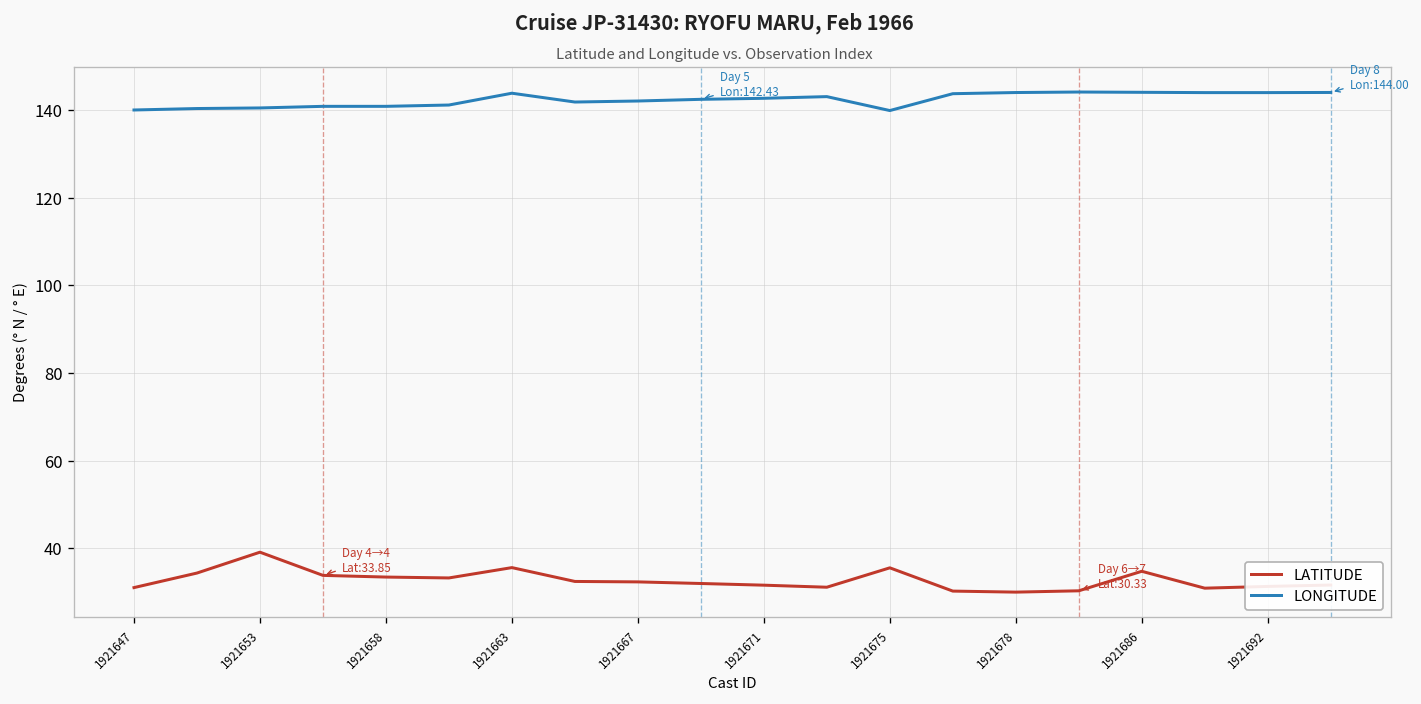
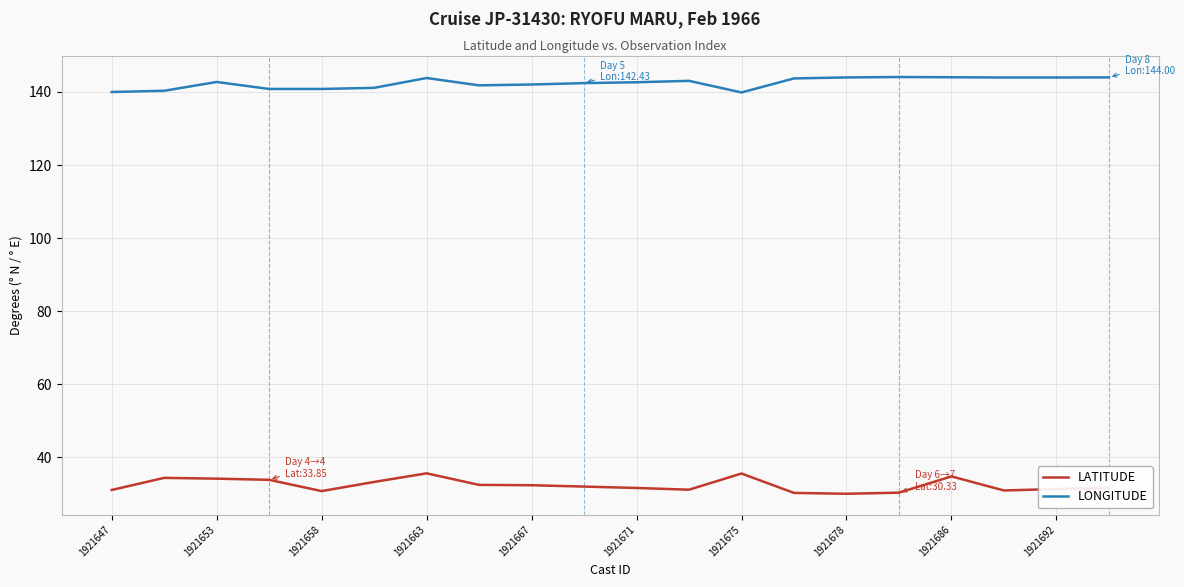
  {
    "LATITUDE": {
      "1921647": 31,
-     "1921653": 39,
-     "1921658": 33,
+     "1921653": 34,
+     "1921658": 31,
      "1921663": 36,
      "1921667": 32,
      "1921671": 32,
      "1921675": 36,
      "1921678": 30
    },
    "LONGITUDE": {
      "1921647": 140,
-     "1921653": 140,
+     "1921653": 143,
      "1921658": 141,
      "1921663": 144,
      "1921667": 142,
      "1921675": 140,
      "1921678": 144,
      "1921686": 144,
      "1921692": 144
    }
  }
